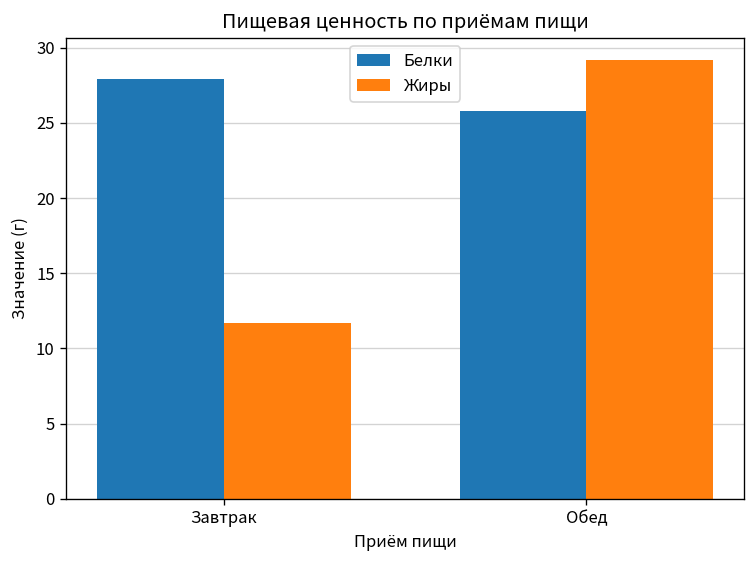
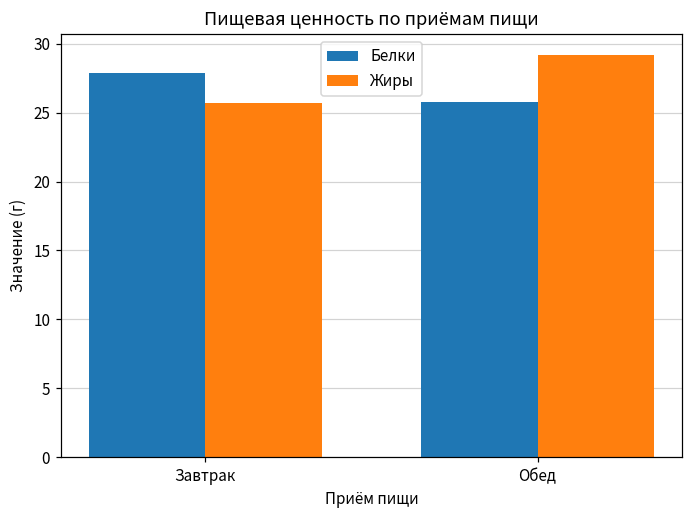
  {
    "Белки": {
      "Завтрак": 27.9,
      "Обед": 25.8
    },
    "Жиры": {
-     "Завтрак": 11.7,
+     "Завтрак": 25.7,
      "Обед": 29.2
    }
  }
